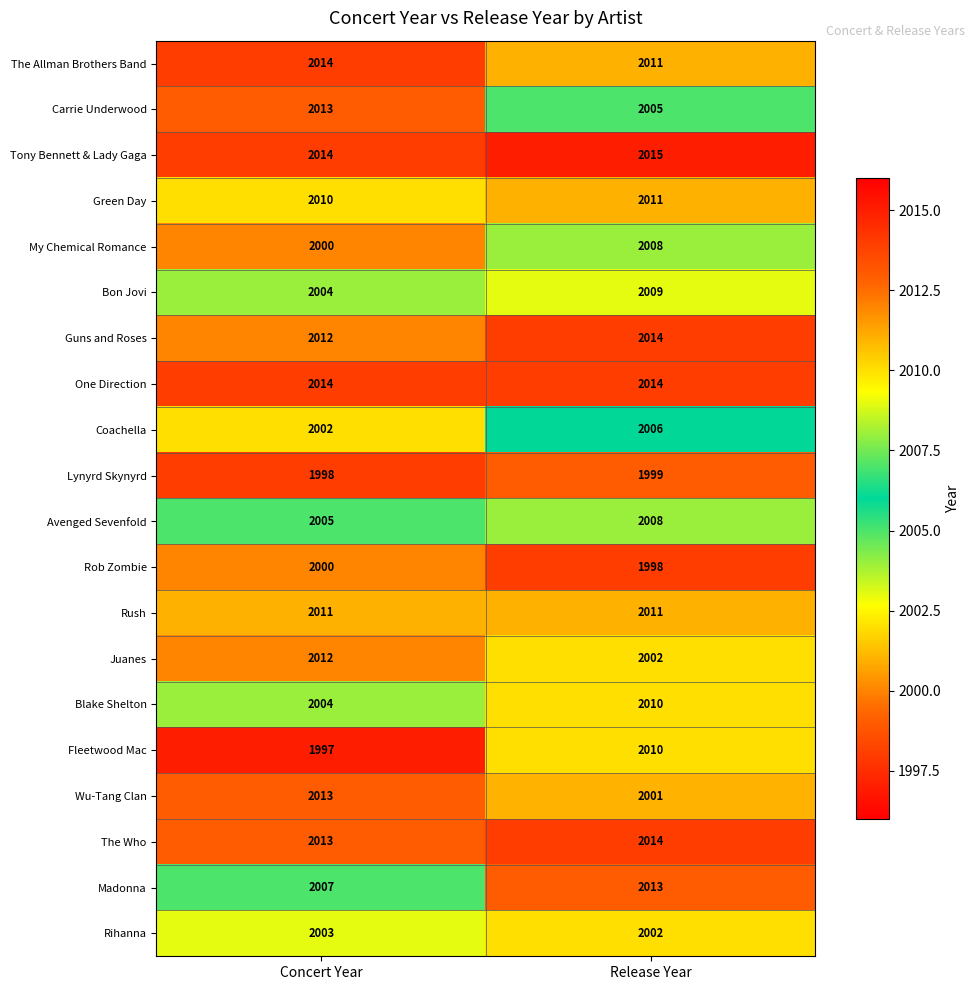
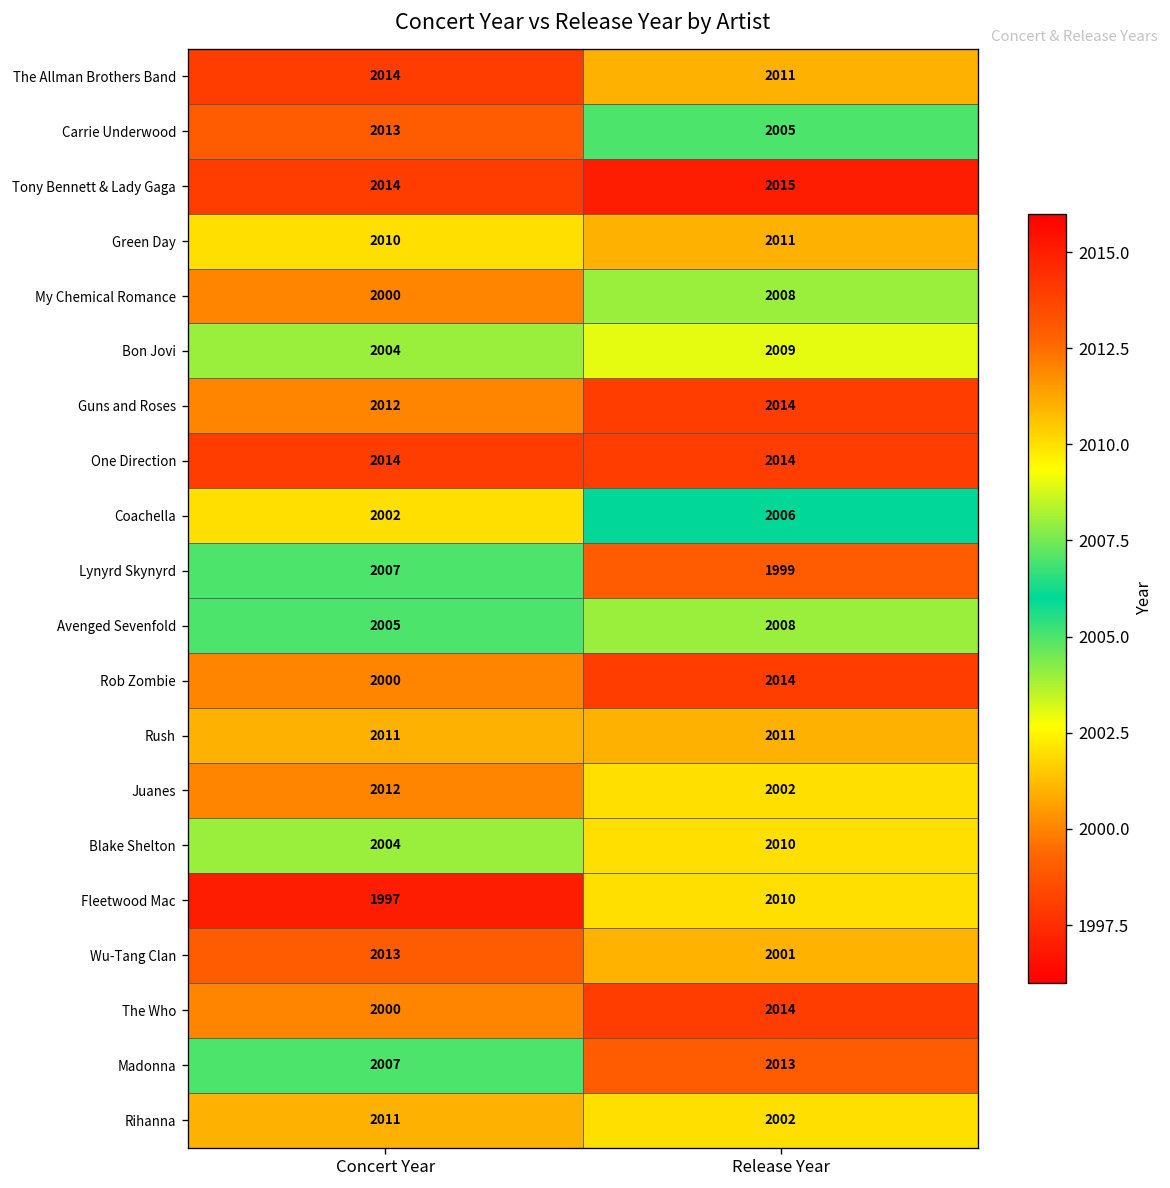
  {
    "The Allman Brothers Band": {
      "Concert Year": 2014,
      "Release Year": 2011
    },
    "Carrie Underwood": {
      "Concert Year": 2013,
      "Release Year": 2005
    },
    "Tony Bennett & Lady Gaga": {
      "Concert Year": 2014,
      "Release Year": 2015
    },
    "Green Day": {
      "Concert Year": 2010,
      "Release Year": 2011
    },
    "My Chemical Romance": {
      "Concert Year": 2000,
      "Release Year": 2008
    },
    "Bon Jovi": {
      "Concert Year": 2004,
      "Release Year": 2009
    },
    "Guns and Roses": {
      "Concert Year": 2012,
      "Release Year": 2014
    },
    "One Direction": {
      "Concert Year": 2014,
      "Release Year": 2014
    },
    "Coachella": {
      "Concert Year": 2002,
      "Release Year": 2006
    },
    "Lynyrd Skynyrd": {
-     "Concert Year": 1998,
+     "Concert Year": 2007,
      "Release Year": 1999
    },
    "Avenged Sevenfold": {
      "Concert Year": 2005,
      "Release Year": 2008
    },
    "Rob Zombie": {
      "Concert Year": 2000,
-     "Release Year": 1998
+     "Release Year": 2014
    },
    "Rush": {
      "Concert Year": 2011,
      "Release Year": 2011
    },
    "Juanes": {
      "Concert Year": 2012,
      "Release Year": 2002
    },
    "Blake Shelton": {
      "Concert Year": 2004,
      "Release Year": 2010
    },
    "Fleetwood Mac": {
      "Concert Year": 1997,
      "Release Year": 2010
    },
    "Wu-Tang Clan": {
      "Concert Year": 2013,
      "Release Year": 2001
    },
    "The Who": {
-     "Concert Year": 2013,
+     "Concert Year": 2000,
      "Release Year": 2014
    },
    "Madonna": {
      "Concert Year": 2007,
      "Release Year": 2013
    },
    "Rihanna": {
-     "Concert Year": 2003,
+     "Concert Year": 2011,
      "Release Year": 2002
    }
  }
